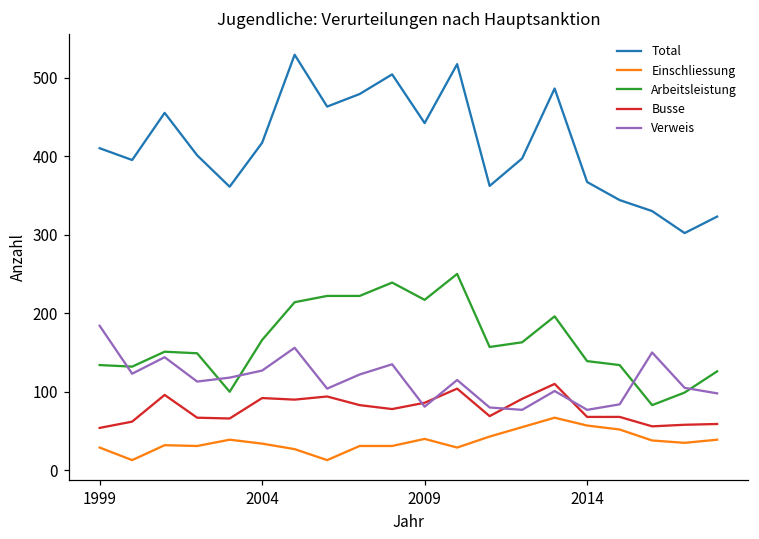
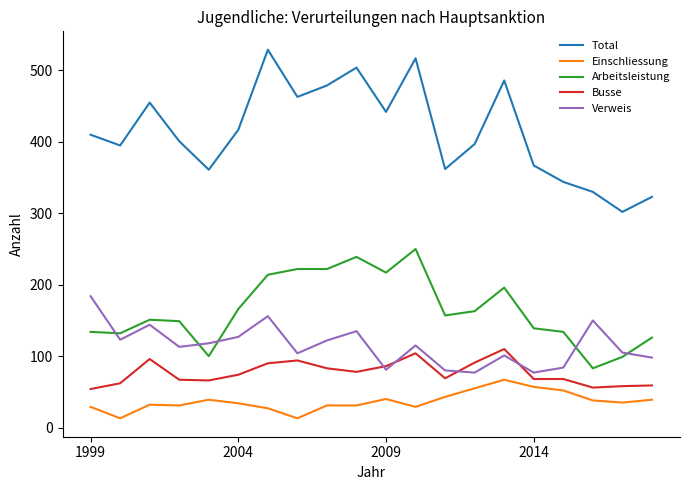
  {
    "Total": {
      "1999": 410,
      "2004": 420,
      "2009": 440,
      "2014": 370
    },
    "Einschliessung": {
      "1999": 30,
      "2004": 30,
      "2009": 40,
      "2014": 60
    },
    "Arbeitsleistung": {
      "1999": 130,
      "2004": 170,
      "2009": 220,
      "2014": 140
    },
    "Busse": {
      "1999": 50,
-     "2004": 90,
+     "2004": 70,
      "2009": 90,
      "2014": 70
    },
    "Verweis": {
      "1999": 180,
      "2004": 130,
      "2009": 80,
      "2014": 80
    }
  }
